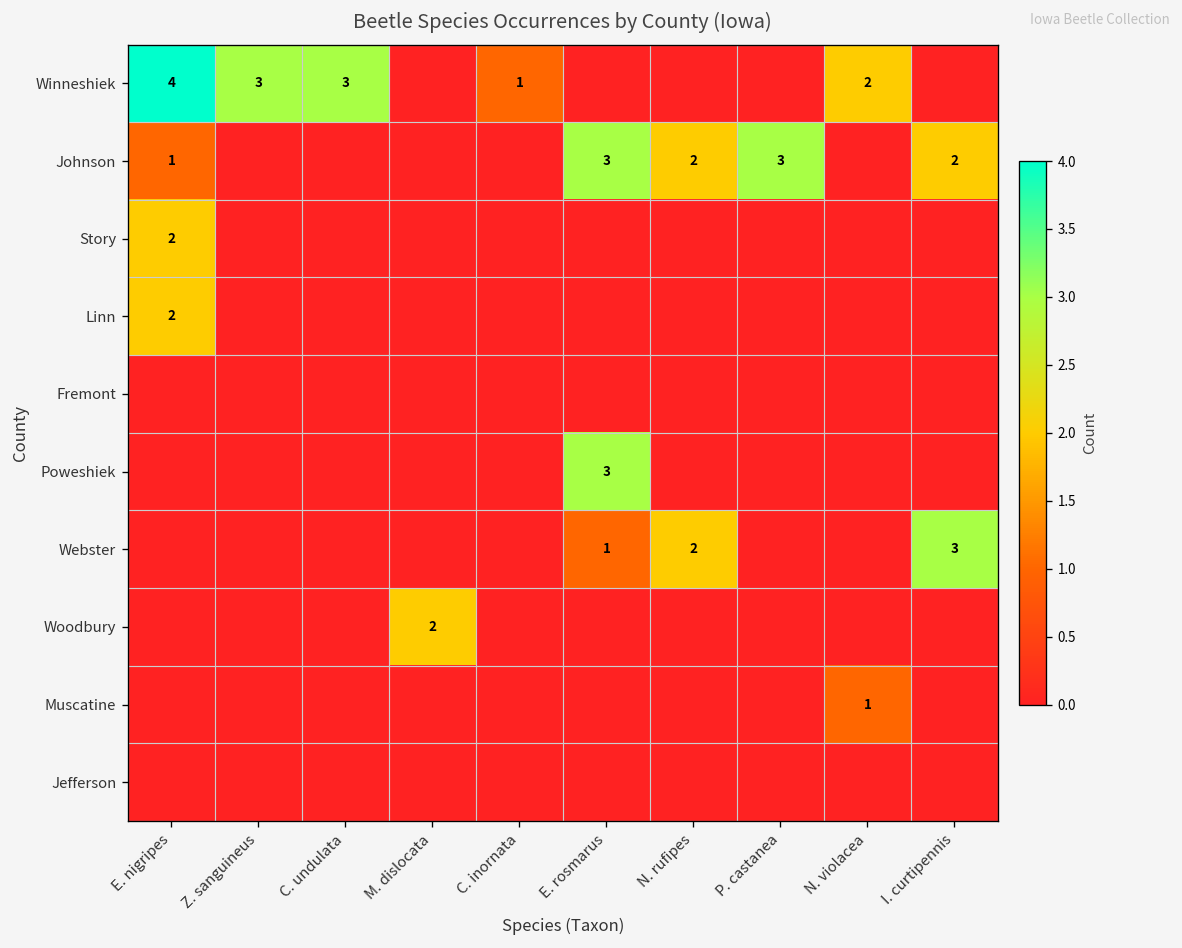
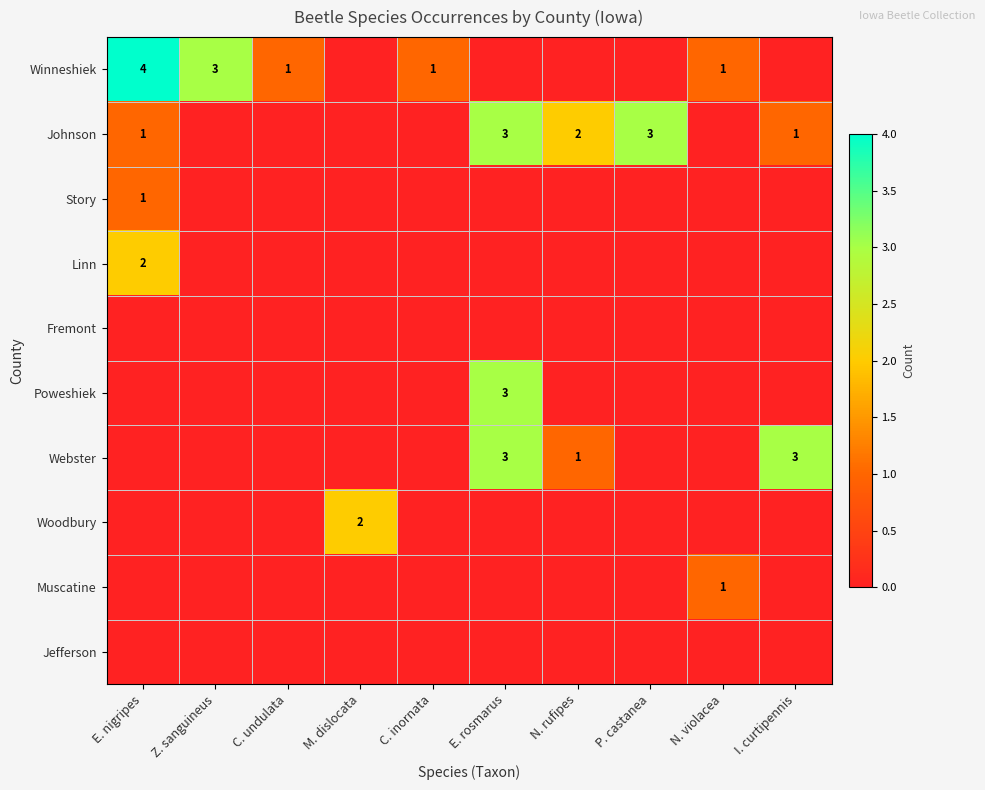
  {
    "Winneshiek": {
      "E. nigripes": 4,
      "Z. sanguineus": 3,
-     "C. undulata": 3,
+     "C. undulata": 1,
      "C. inornata": 1,
-     "N. violacea": 2
+     "N. violacea": 1
    },
    "Johnson": {
      "E. nigripes": 1,
      "E. rosmarus": 3,
      "N. rufipes": 2,
      "P. castanea": 3,
-     "I. curtipennis": 2
+     "I. curtipennis": 1
    },
    "Story": {
-     "E. nigripes": 2
+     "E. nigripes": 1
    },
    "Linn": {
      "E. nigripes": 2
    },
    "Poweshiek": {
      "E. rosmarus": 3
    },
    "Webster": {
-     "E. rosmarus": 1,
-     "N. rufipes": 2,
+     "E. rosmarus": 3,
+     "N. rufipes": 1,
      "I. curtipennis": 3
    },
    "Woodbury": {
      "M. dislocata": 2
    },
    "Muscatine": {
      "N. violacea": 1
    }
  }
